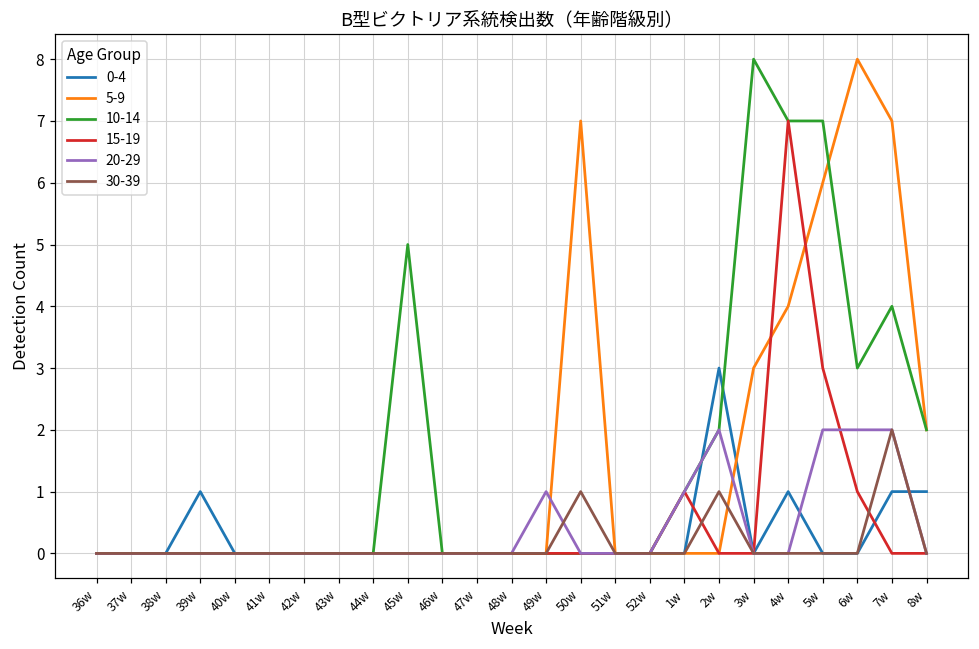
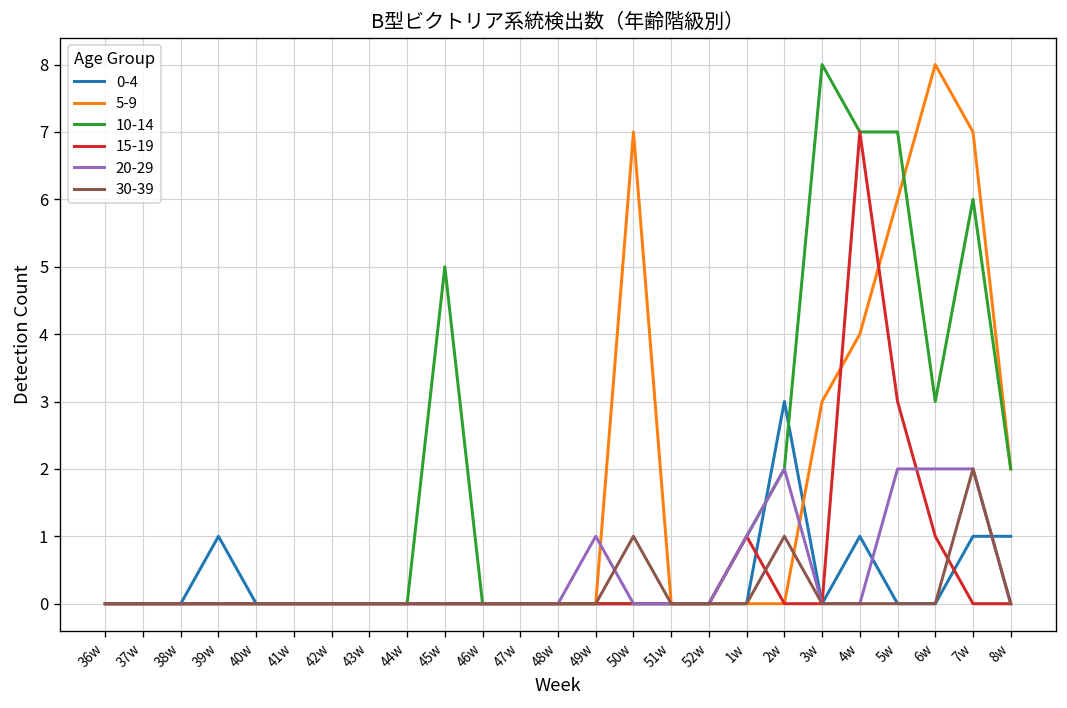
  {
    "0-4": {
      "39w": 1,
      "2w": 3,
      "4w": 1,
      "7w": 1,
      "8w": 1
    },
    "5-9": {
      "50w": 7,
      "3w": 3,
      "4w": 4,
      "5w": 6,
      "6w": 8,
      "7w": 7
    },
    "10-14": {
      "45w": 5,
      "3w": 8,
      "5w": 7,
      "6w": 3,
-     "7w": 4
+     "7w": 6
    },
    "15-19": {
      "5w": 3,
      "6w": 1,
      "7w": 0
    },
    "20-29": {
      "49w": 1,
      "5w": 2,
      "6w": 2
    },
    "30-39": {
      "50w": 1,
      "2w": 1
    }
  }
